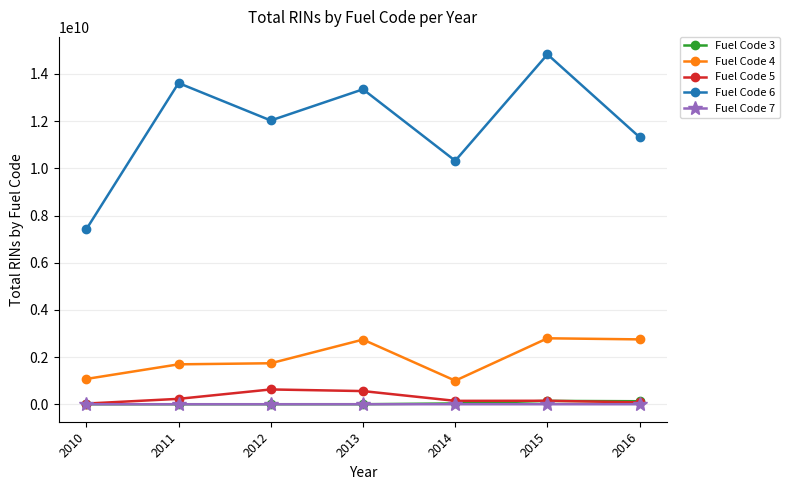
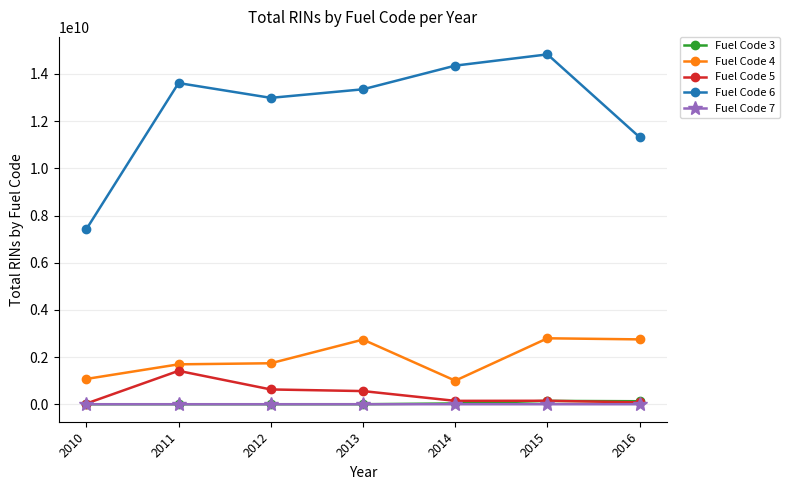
  {
    "Fuel Code 4": {
      "2010": 1100000000,
      "2011": 1700000000,
      "2012": 1700000000,
      "2013": 2700000000,
      "2014": 1000000000,
      "2015": 2800000000,
      "2016": 2700000000
    },
    "Fuel Code 5": {
-     "2011": 200000000,
+     "2011": 1400000000,
      "2012": 600000000,
      "2013": 600000000,
      "2014": 100000000
    },
    "Fuel Code 6": {
      "2010": 7400000000,
      "2011": 13600000000,
-     "2012": 12000000000,
+     "2012": 13000000000,
      "2013": 13400000000,
-     "2014": 10300000000,
+     "2014": 14400000000,
      "2015": 14800000000,
      "2016": 11300000000
    },
    "Fuel Code 7": {
      "2015": 0
    }
  }
